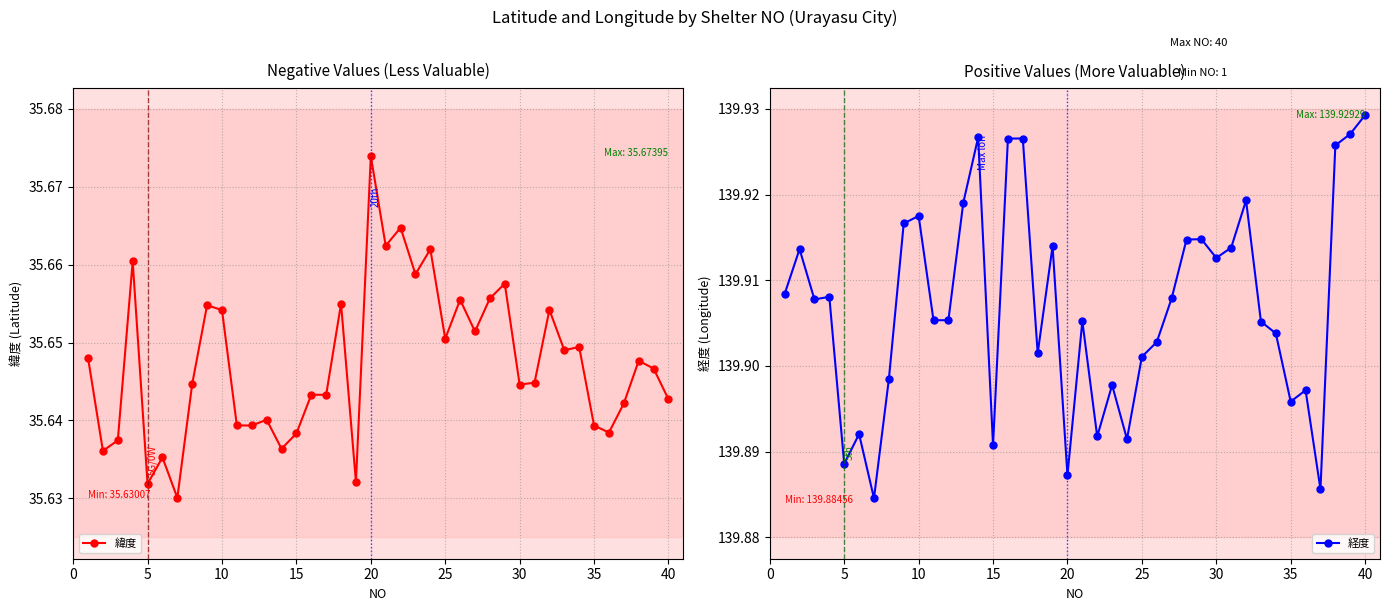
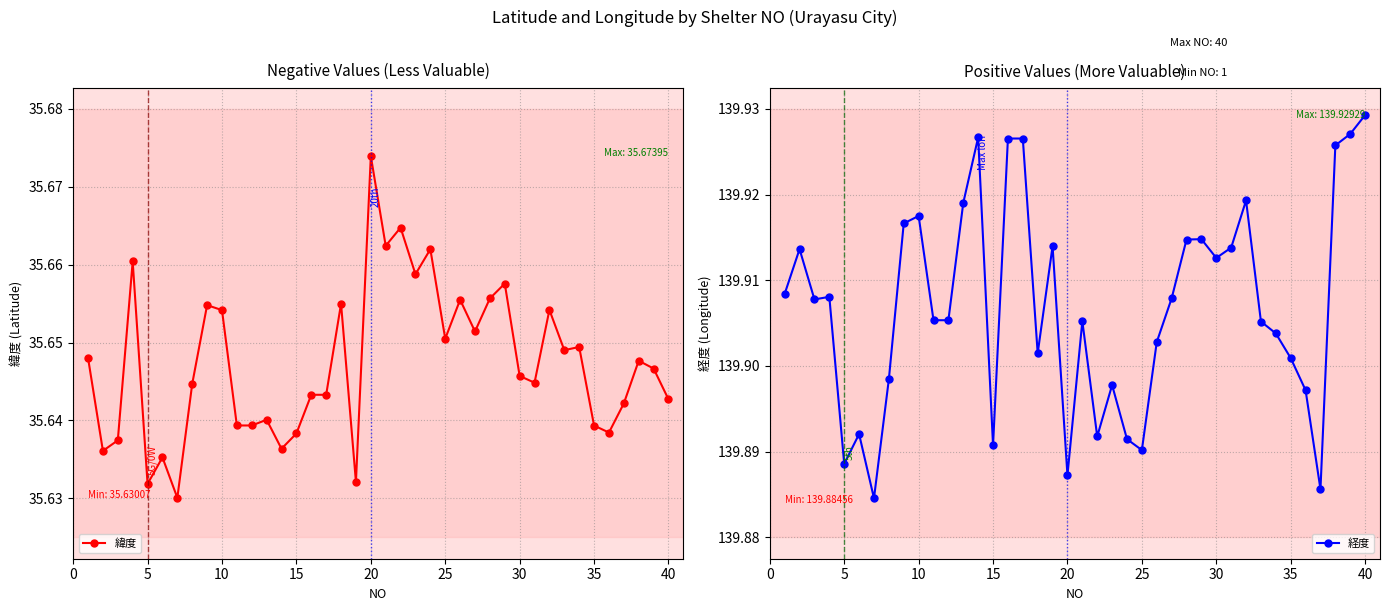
  {
    "Negative Values (Less Valuable)": {
      "10": 35.654,
      "15": 35.638,
      "20": 35.674,
      "25": 35.651,
-     "30": 35.645,
+     "30": 35.646,
      "35": 35.639,
      "40": 35.643
    },
    "Positive Values (More Valuable)": {
      "10": 139.918,
      "15": 139.891,
      "20": 139.887,
-     "25": 139.901,
+     "25": 139.890,
      "30": 139.913,
-     "35": 139.896
+     "35": 139.901
    }
  }
